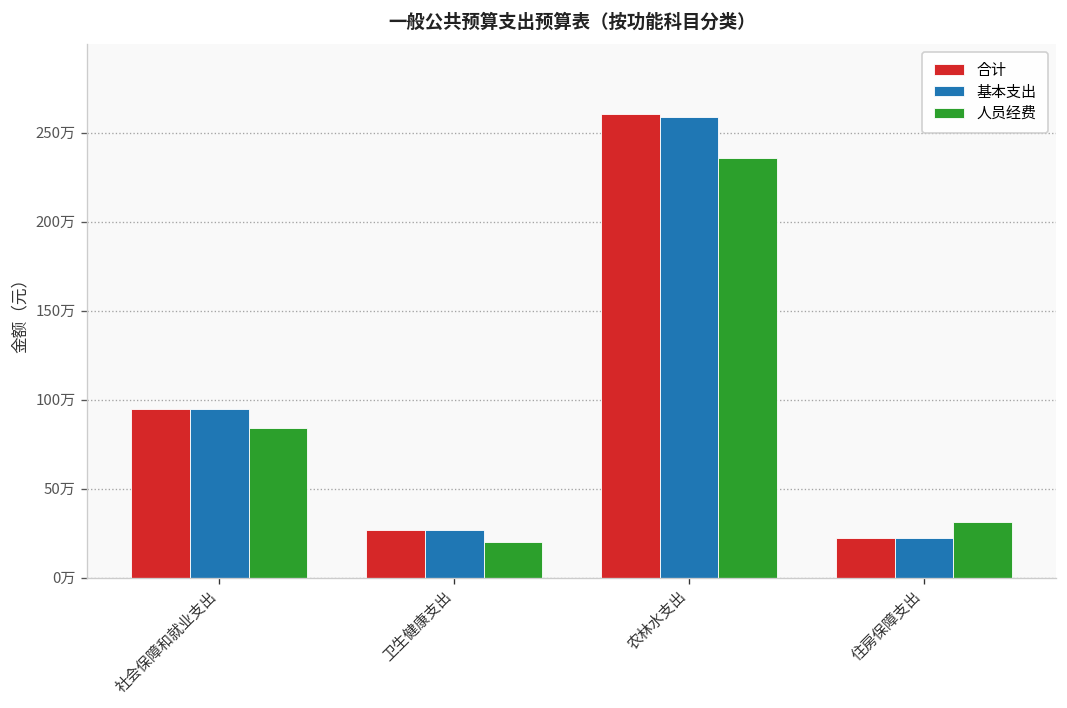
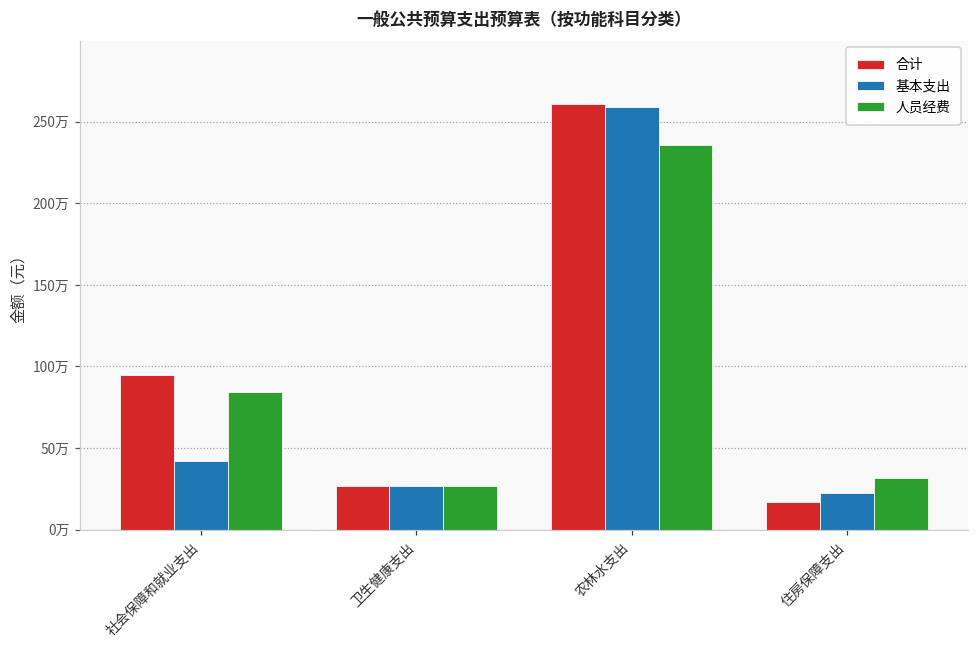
  {
    "合计": {
      "社会保障和就业支出": "95万",
      "卫生健康支出": "27万",
      "农林水支出": "261万",
-     "住房保障支出": "22万"
+     "住房保障支出": "17万"
    },
    "基本支出": {
-     "社会保障和就业支出": "95万",
+     "社会保障和就业支出": "42万",
      "卫生健康支出": "27万",
      "农林水支出": "259万",
      "住房保障支出": "22万"
    },
    "人员经费": {
      "社会保障和就业支出": "84万",
-     "卫生健康支出": "20万",
+     "卫生健康支出": "27万",
      "农林水支出": "236万",
      "住房保障支出": "32万"
    }
  }
